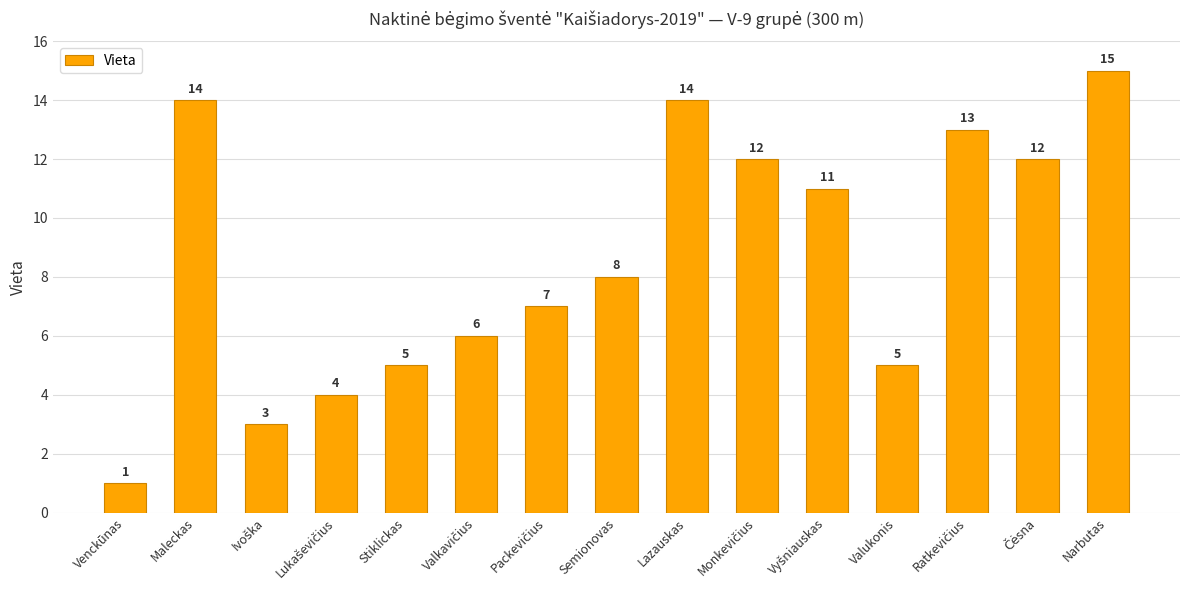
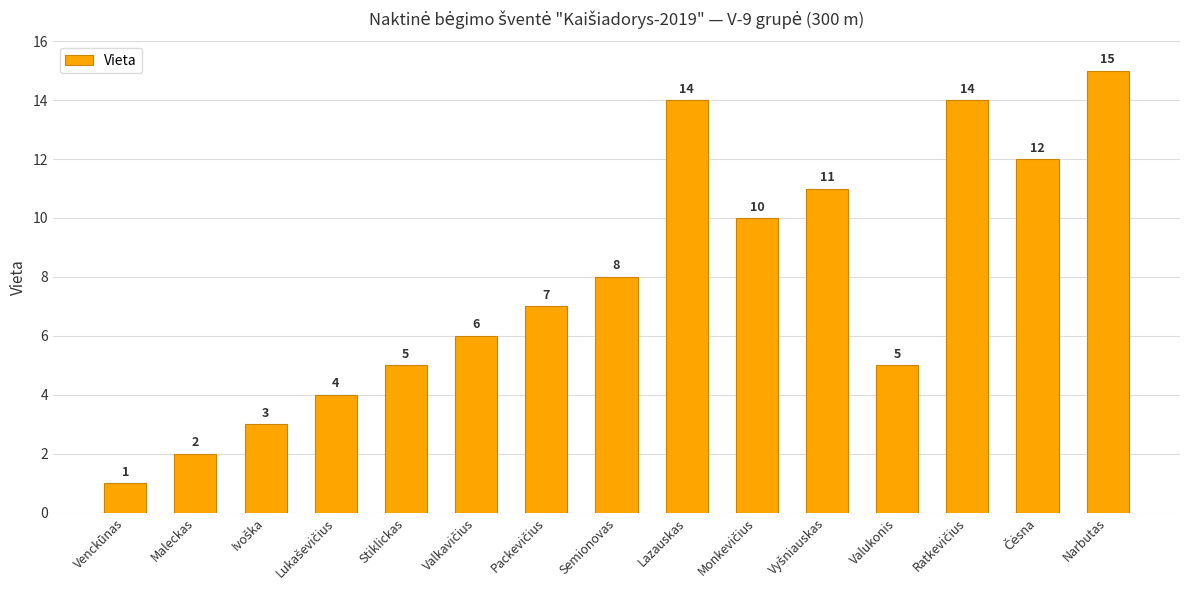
  {
    "Venckūnas": 1,
-   "Maleckas": 14,
+   "Maleckas": 2,
    "Ivoška": 3,
    "Lukaševičius": 4,
    "Stiklickas": 5,
    "Valkavičius": 6,
    "Packevičius": 7,
    "Semionovas": 8,
    "Lazauskas": 14,
-   "Monkevičius": 12,
+   "Monkevičius": 10,
    "Vyšniauskas": 11,
    "Valukonis": 5,
-   "Ratkevičius": 13,
+   "Ratkevičius": 14,
    "Čėsna": 12,
    "Narbutas": 15
  }
